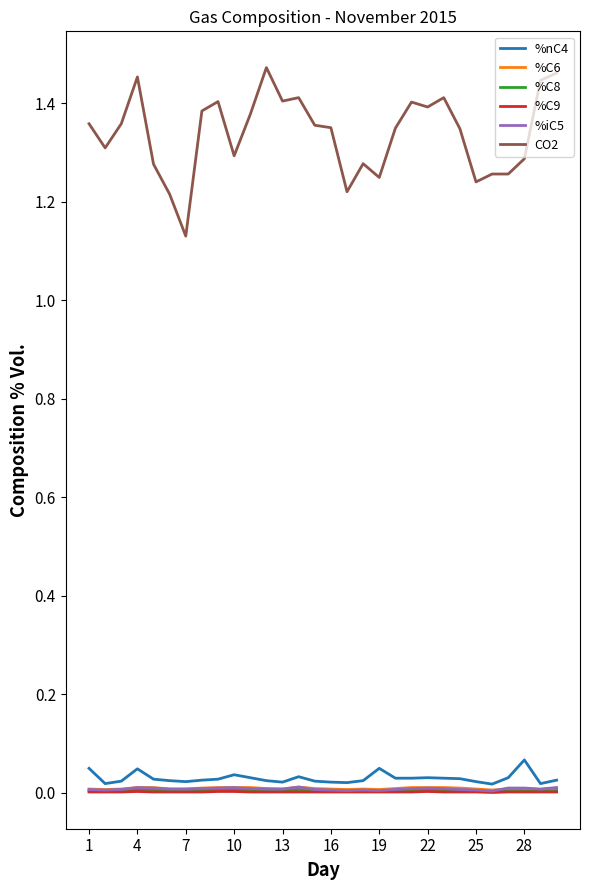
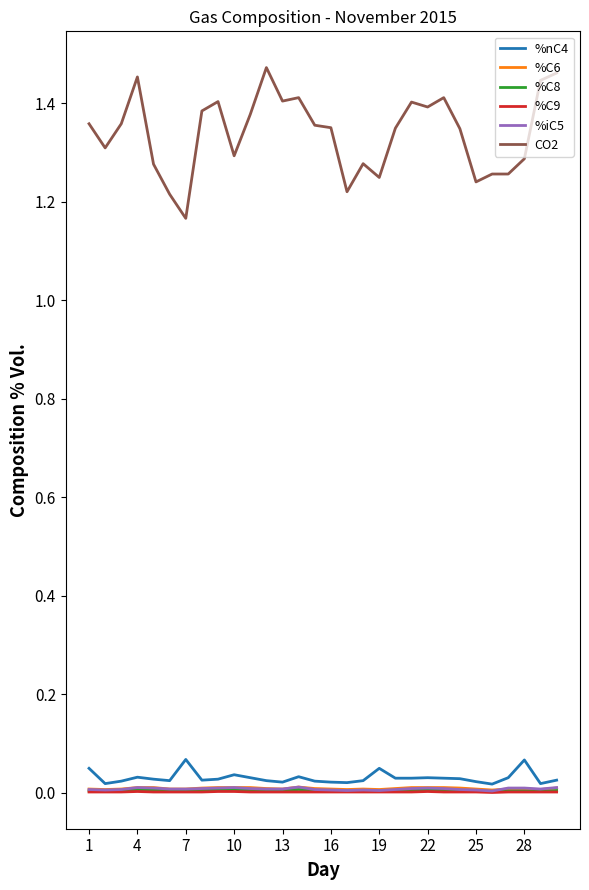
  {
    "%nC4": {
      "1": 0.05,
-     "4": 0.05,
-     "7": 0.02,
+     "4": 0.03,
+     "7": 0.07,
      "10": 0.04,
      "13": 0.02,
      "16": 0.02,
      "19": 0.05,
      "22": 0.03,
      "25": 0.02,
      "28": 0.07
    },
    "CO2": {
      "1": 1.36,
      "4": 1.45,
-     "7": 1.13,
+     "7": 1.17,
      "10": 1.29,
      "13": 1.40,
      "16": 1.35,
      "19": 1.25,
      "22": 1.39,
      "25": 1.24,
      "28": 1.29
    }
  }
